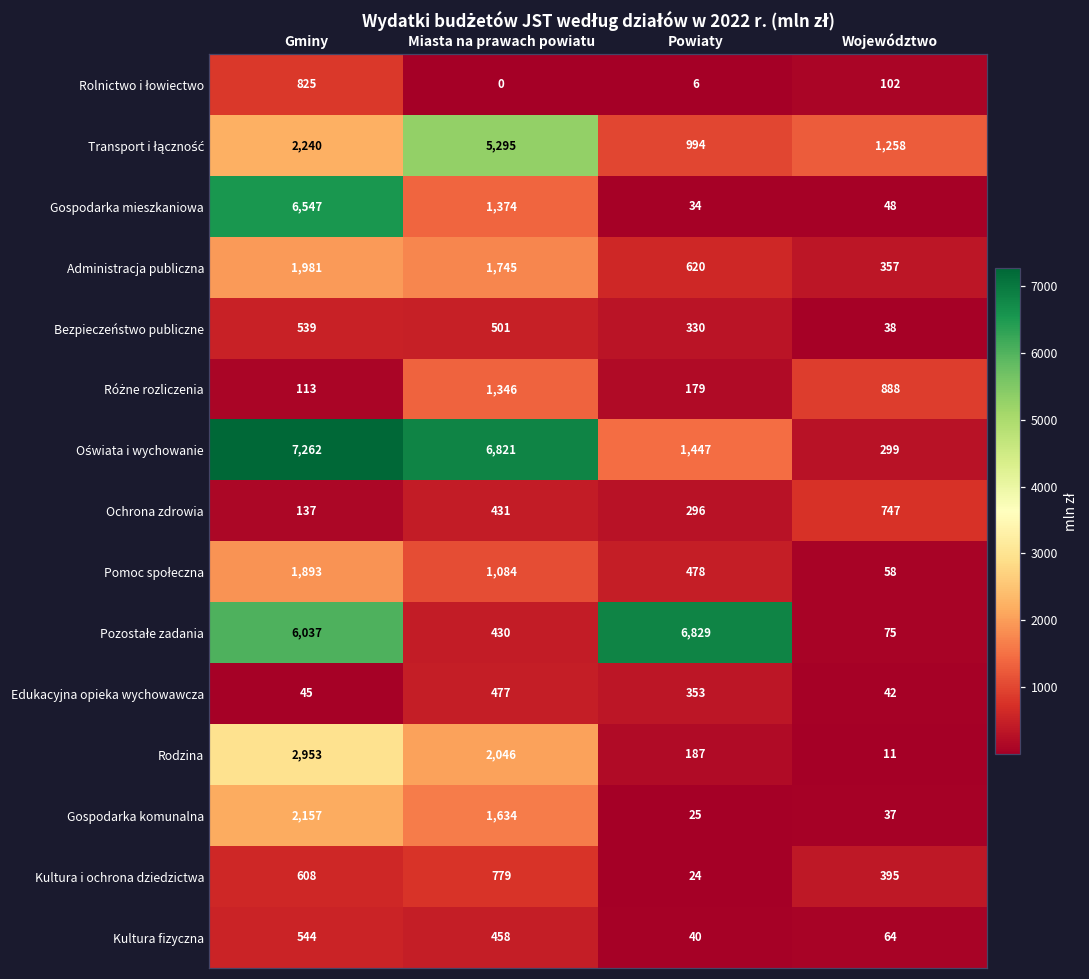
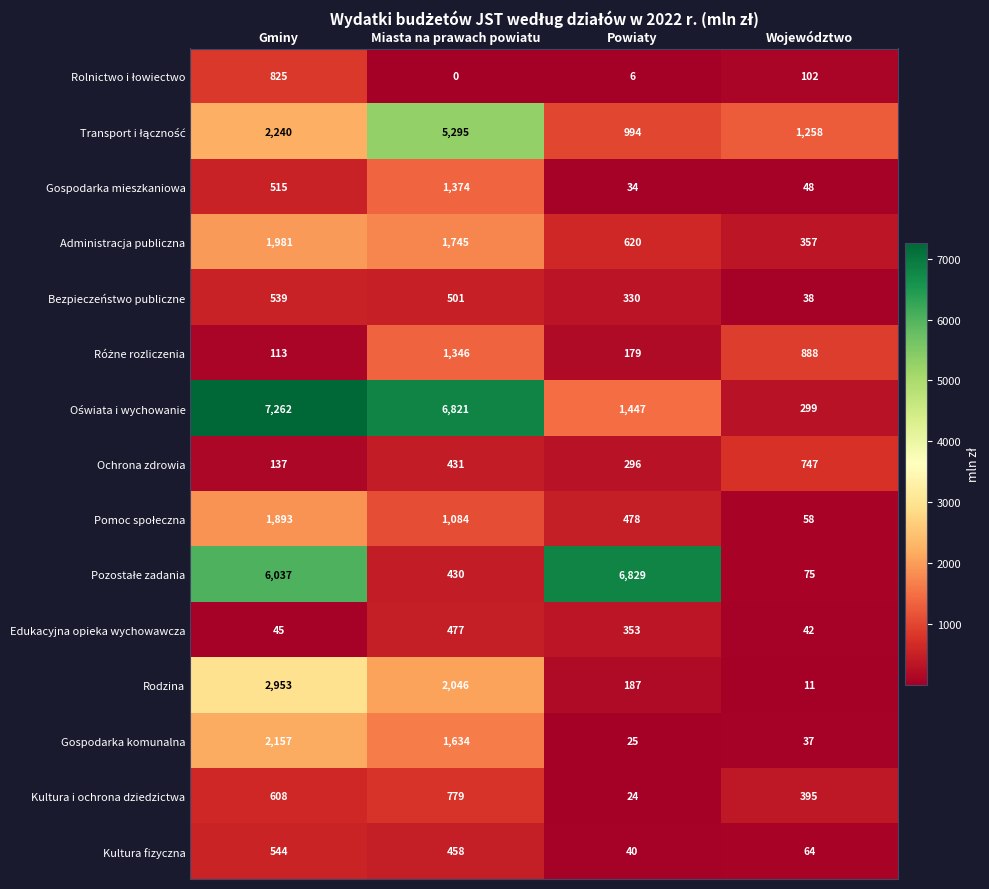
  {
    "Rolnictwo i łowiectwo": {
      "Gminy": "825",
      "Miasta na prawach powiatu": "0",
      "Powiaty": "6",
      "Województwo": "102"
    },
    "Transport i łączność": {
      "Gminy": "2,240",
      "Miasta na prawach powiatu": "5,295",
      "Powiaty": "994",
      "Województwo": "1,258"
    },
    "Gospodarka mieszkaniowa": {
-     "Gminy": "6,547",
+     "Gminy": "515",
      "Miasta na prawach powiatu": "1,374",
      "Powiaty": "34",
      "Województwo": "48"
    },
    "Administracja publiczna": {
      "Gminy": "1,981",
      "Miasta na prawach powiatu": "1,745",
      "Powiaty": "620",
      "Województwo": "357"
    },
    "Bezpieczeństwo publiczne": {
      "Gminy": "539",
      "Miasta na prawach powiatu": "501",
      "Powiaty": "330",
      "Województwo": "38"
    },
    "Różne rozliczenia": {
      "Gminy": "113",
      "Miasta na prawach powiatu": "1,346",
      "Powiaty": "179",
      "Województwo": "888"
    },
    "Oświata i wychowanie": {
      "Gminy": "7,262",
      "Miasta na prawach powiatu": "6,821",
      "Powiaty": "1,447",
      "Województwo": "299"
    },
    "Ochrona zdrowia": {
      "Gminy": "137",
      "Miasta na prawach powiatu": "431",
      "Powiaty": "296",
      "Województwo": "747"
    },
    "Pomoc społeczna": {
      "Gminy": "1,893",
      "Miasta na prawach powiatu": "1,084",
      "Powiaty": "478",
      "Województwo": "58"
    },
    "Pozostałe zadania": {
      "Gminy": "6,037",
      "Miasta na prawach powiatu": "430",
      "Powiaty": "6,829",
      "Województwo": "75"
    },
    "Edukacyjna opieka wychowawcza": {
      "Gminy": "45",
      "Miasta na prawach powiatu": "477",
      "Powiaty": "353",
      "Województwo": "42"
    },
    "Rodzina": {
      "Gminy": "2,953",
      "Miasta na prawach powiatu": "2,046",
      "Powiaty": "187",
      "Województwo": "11"
    },
    "Gospodarka komunalna": {
      "Gminy": "2,157",
      "Miasta na prawach powiatu": "1,634",
      "Powiaty": "25",
      "Województwo": "37"
    },
    "Kultura i ochrona dziedzictwa": {
      "Gminy": "608",
      "Miasta na prawach powiatu": "779",
      "Powiaty": "24",
      "Województwo": "395"
    },
    "Kultura fizyczna": {
      "Gminy": "544",
      "Miasta na prawach powiatu": "458",
      "Powiaty": "40",
      "Województwo": "64"
    }
  }
